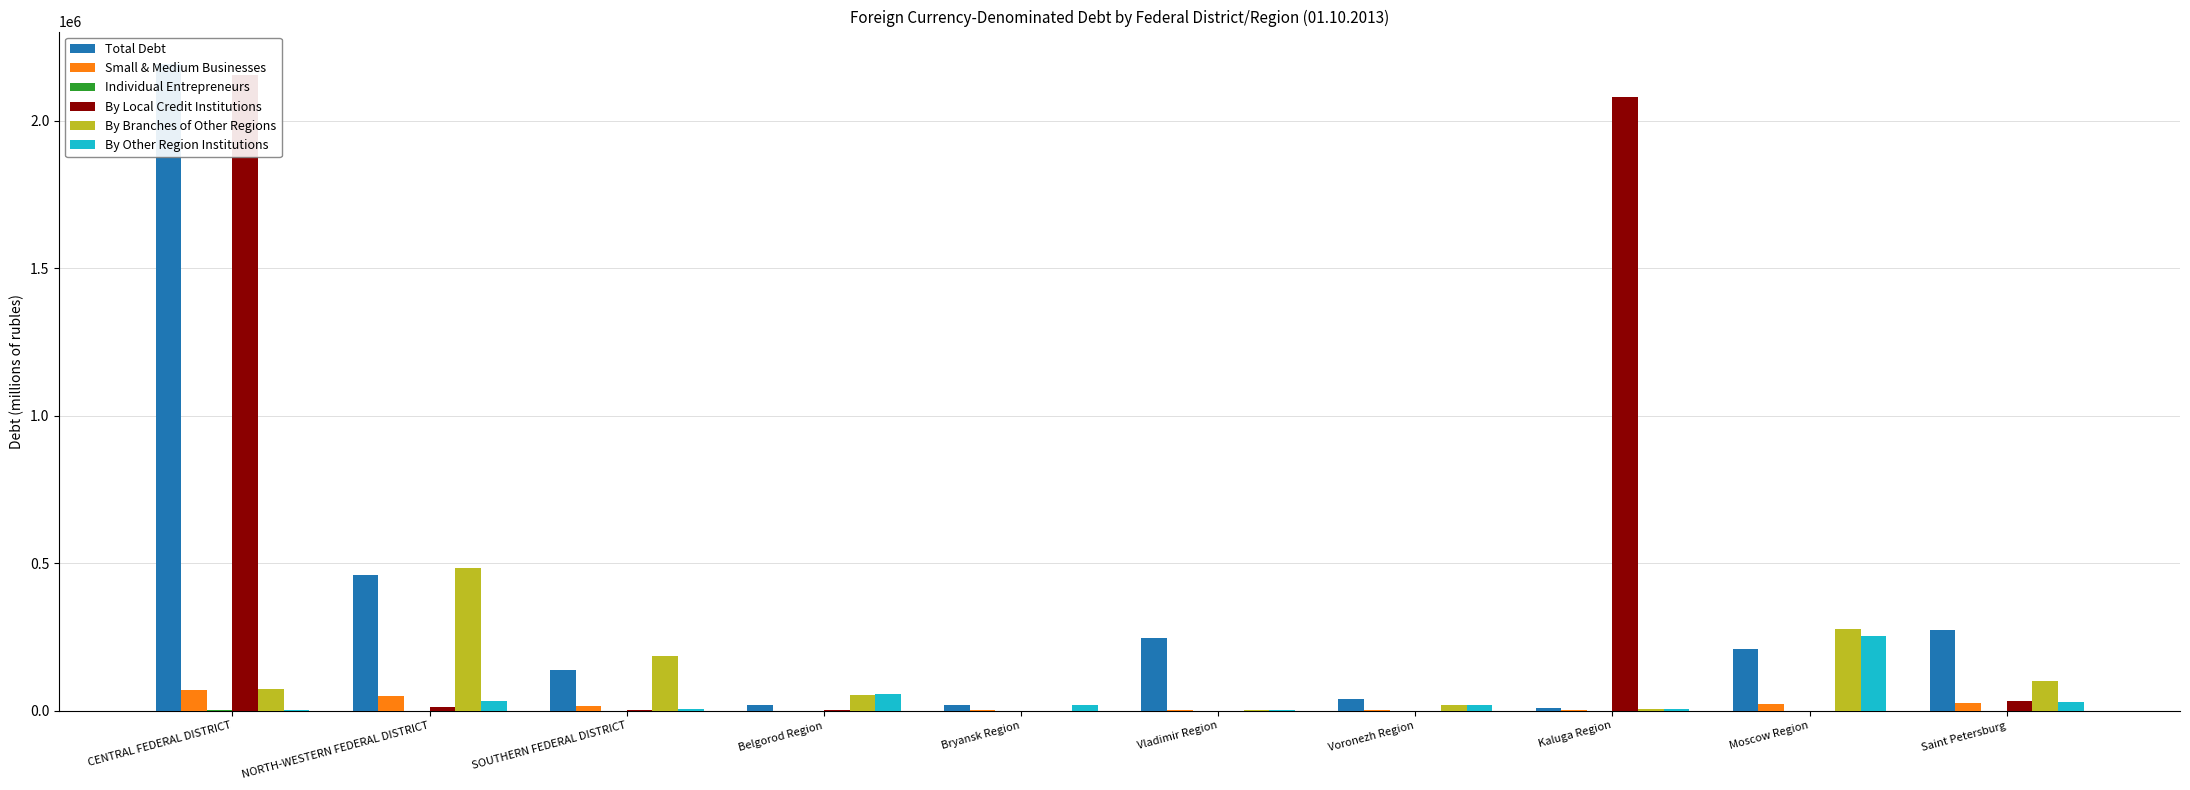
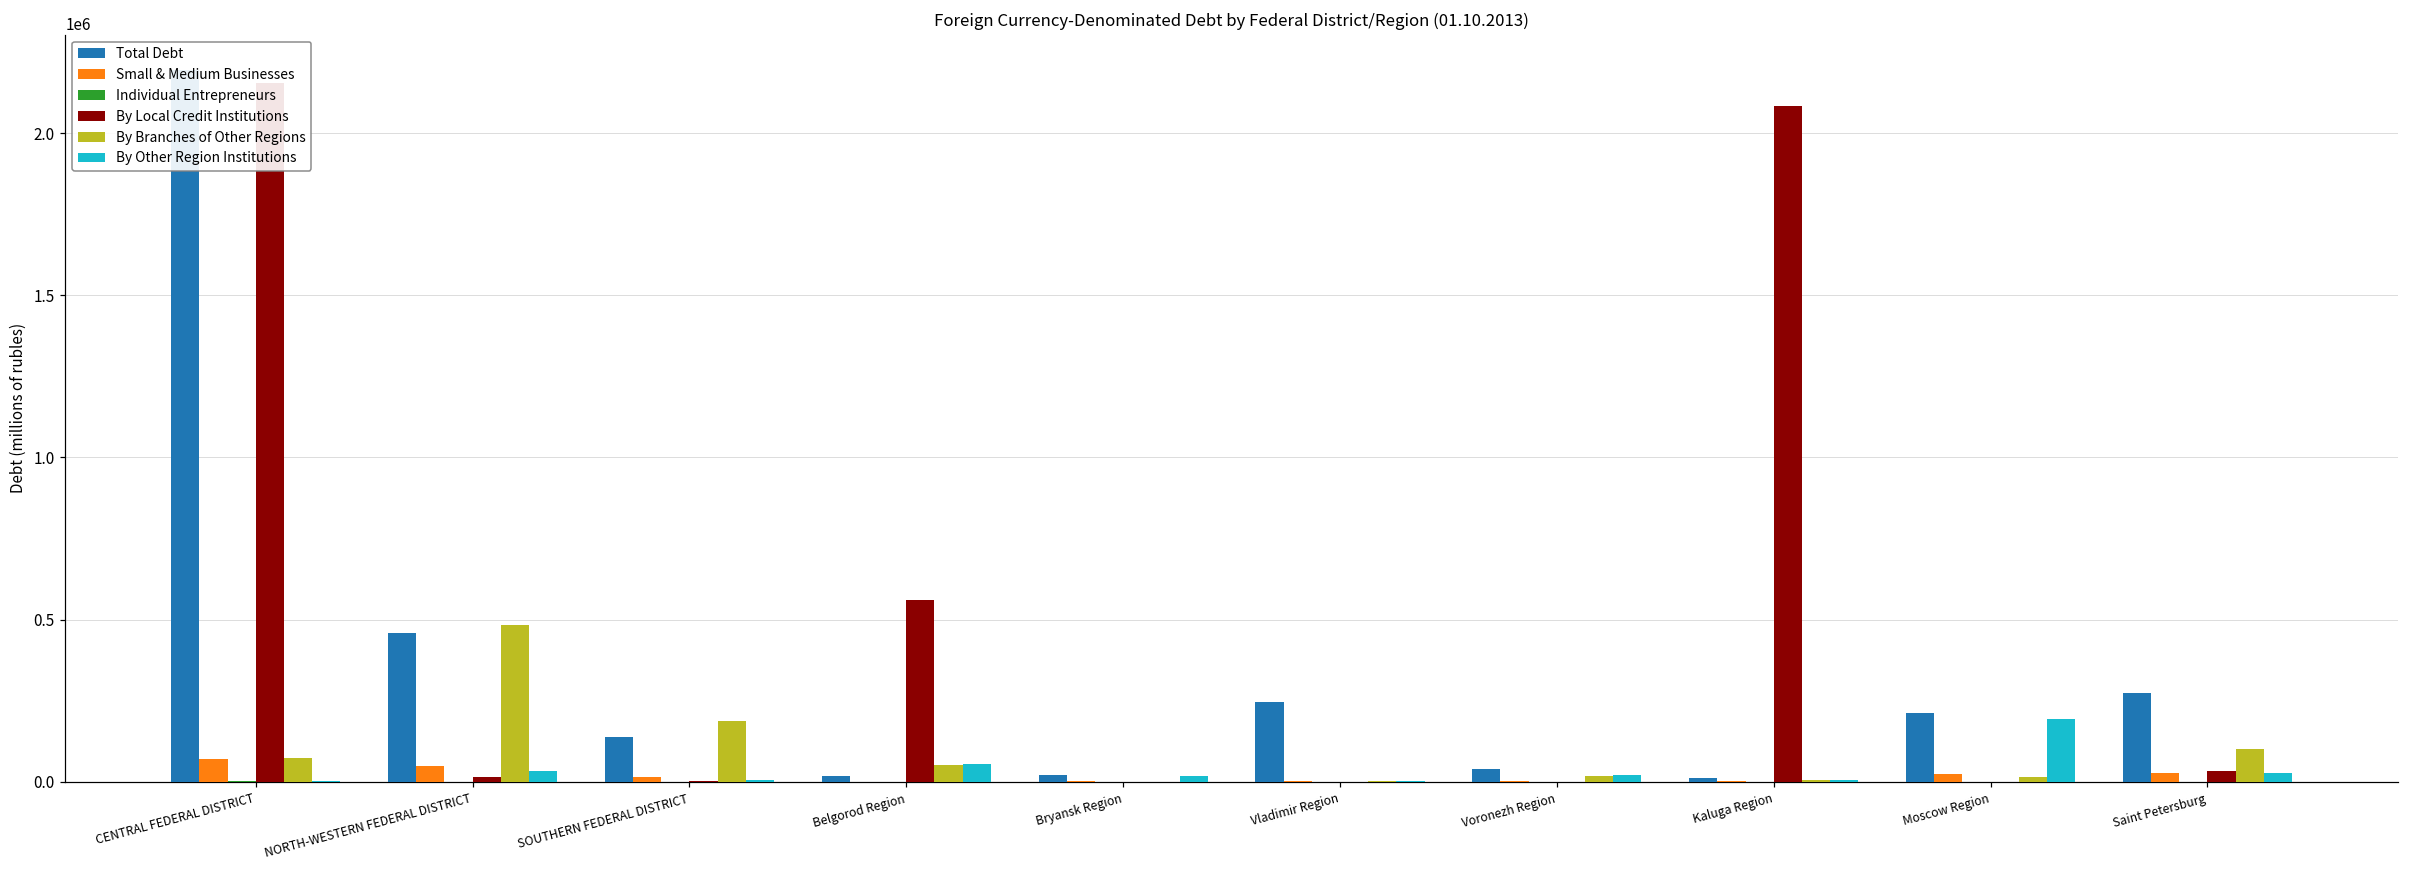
  {
    "Total Debt": {
      "NORTH-WESTERN FEDERAL DISTRICT": 460000,
      "SOUTHERN FEDERAL DISTRICT": 140000,
      "Belgorod Region": 20000,
      "Bryansk Region": 20000,
      "Vladimir Region": 250000,
      "Voronezh Region": 40000,
      "Kaluga Region": 10000,
      "Moscow Region": 210000,
      "Saint Petersburg": 270000
    },
    "Small & Medium Businesses": {
      "CENTRAL FEDERAL DISTRICT": 70000,
      "NORTH-WESTERN FEDERAL DISTRICT": 50000,
      "SOUTHERN FEDERAL DISTRICT": 10000,
      "Moscow Region": 20000,
      "Saint Petersburg": 30000
    },
    "By Local Credit Institutions": {
      "NORTH-WESTERN FEDERAL DISTRICT": 10000,
-     "Belgorod Region": 0,
+     "Belgorod Region": 560000,
      "Bryansk Region": 0,
      "Vladimir Region": 0,
      "Voronezh Region": 0,
      "Kaluga Region": 2080000,
      "Saint Petersburg": 30000
    },
    "By Branches of Other Regions": {
      "CENTRAL FEDERAL DISTRICT": 70000,
      "NORTH-WESTERN FEDERAL DISTRICT": 480000,
      "SOUTHERN FEDERAL DISTRICT": 190000,
      "Belgorod Region": 50000,
      "Voronezh Region": 20000,
-     "Moscow Region": 280000,
+     "Moscow Region": 20000,
      "Saint Petersburg": 100000
    },
    "By Other Region Institutions": {
      "NORTH-WESTERN FEDERAL DISTRICT": 30000,
      "Belgorod Region": 60000,
      "Bryansk Region": 20000,
      "Voronezh Region": 20000,
-     "Moscow Region": 250000,
+     "Moscow Region": 190000,
      "Saint Petersburg": 30000
    }
  }
